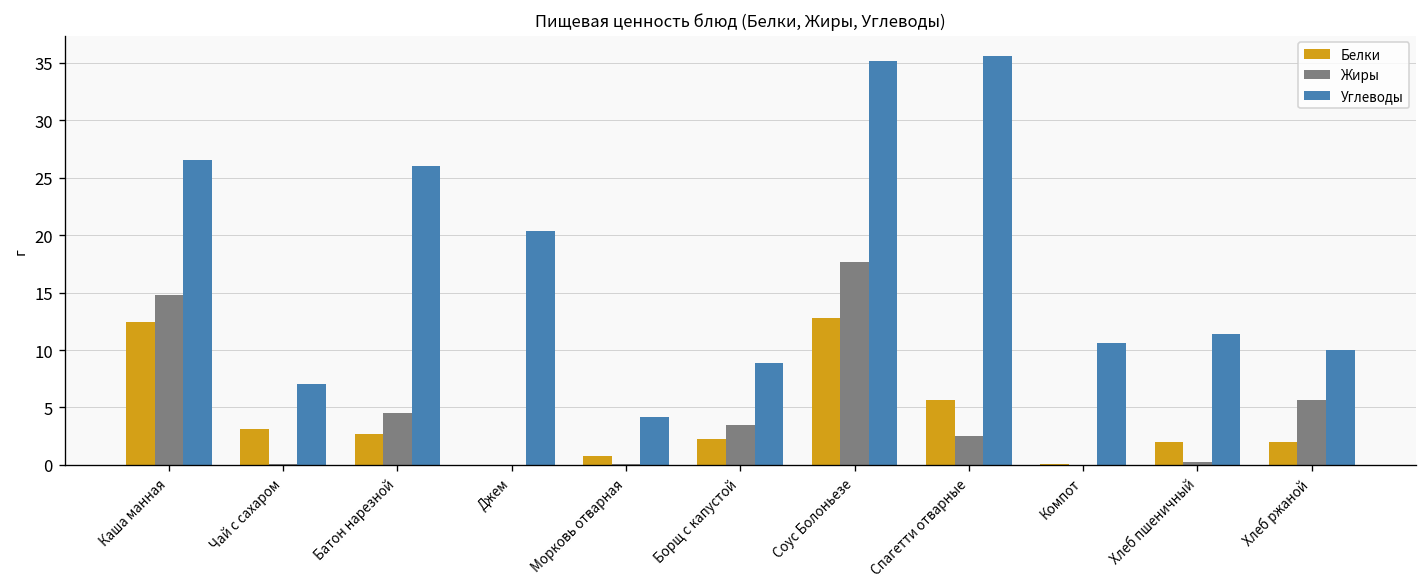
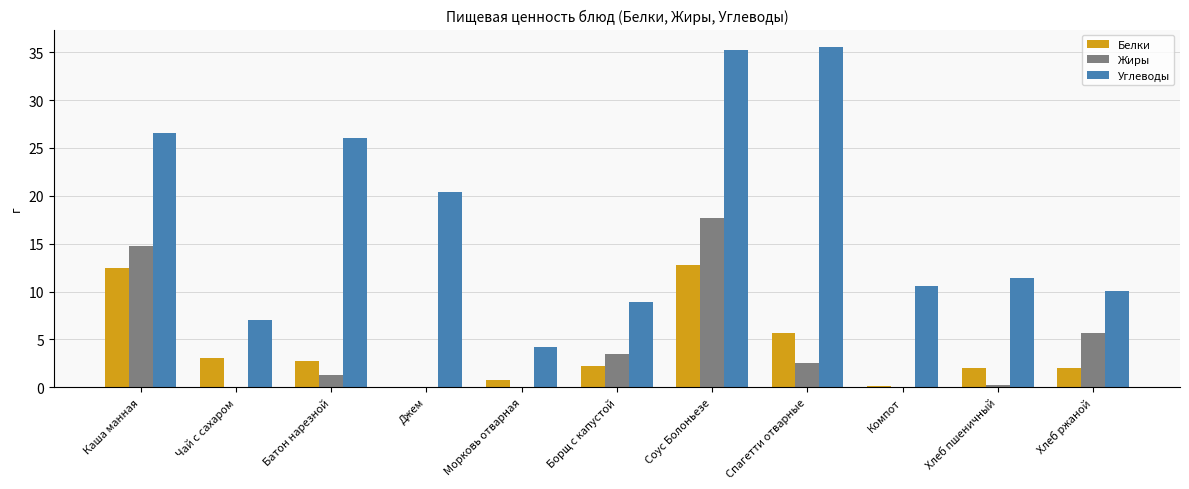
  {
    "Белки": {
      "Каша манная": 12,
      "Чай с сахаром": 3,
      "Батон нарезной": 3,
      "Джем": 0,
      "Морковь отварная": 1,
      "Борщ с капустой": 2,
      "Соус Болоньезе": 13,
      "Спагетти отварные": 6,
      "Хлеб пшеничный": 2,
      "Хлеб ржаной": 2
    },
    "Жиры": {
      "Каша манная": 15,
-     "Батон нарезной": 4,
+     "Батон нарезной": 1,
      "Джем": 0,
      "Борщ с капустой": 4,
      "Соус Болоньезе": 18,
      "Спагетти отварные": 3,
      "Компот": 0,
      "Хлеб пшеничный": 0,
      "Хлеб ржаной": 6
    },
    "Углеводы": {
      "Каша манная": 27,
      "Чай с сахаром": 7,
      "Батон нарезной": 26,
      "Джем": 20,
      "Морковь отварная": 4,
      "Борщ с капустой": 9,
      "Соус Болоньезе": 35,
      "Спагетти отварные": 36,
      "Компот": 11,
      "Хлеб пшеничный": 11,
      "Хлеб ржаной": 10
    }
  }
